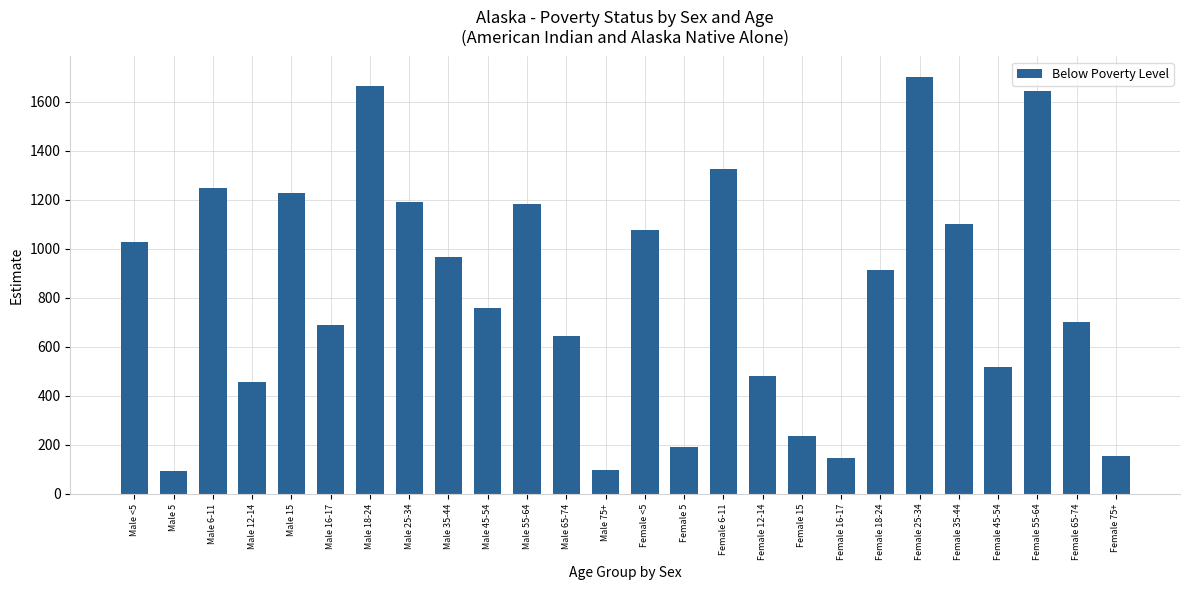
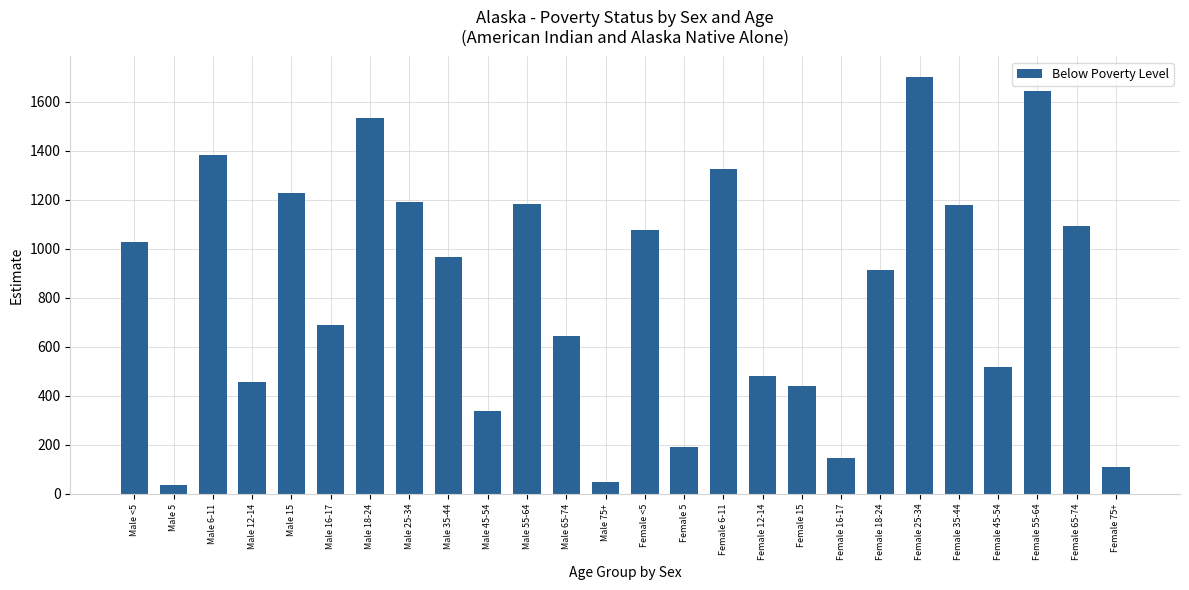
  {
    "Male <5": 1030,
-   "Male 5": 90,
-   "Male 6-11": 1250,
+   "Male 5": 40,
+   "Male 6-11": 1380,
    "Male 12-14": 460,
    "Male 15": 1230,
    "Male 16-17": 690,
-   "Male 18-24": 1660,
+   "Male 18-24": 1530,
    "Male 25-34": 1190,
    "Male 35-44": 970,
-   "Male 45-54": 760,
+   "Male 45-54": 340,
    "Male 55-64": 1180,
    "Male 65-74": 640,
-   "Male 75+": 100,
+   "Male 75+": 50,
    "Female <5": 1080,
    "Female 5": 190,
    "Female 6-11": 1330,
    "Female 12-14": 480,
-   "Female 15": 240,
+   "Female 15": 440,
    "Female 16-17": 150,
    "Female 18-24": 920,
    "Female 25-34": 1700,
-   "Female 35-44": 1100,
+   "Female 35-44": 1180,
    "Female 45-54": 520,
    "Female 55-64": 1650,
-   "Female 65-74": 700,
-   "Female 75+": 150
+   "Female 65-74": 1090,
+   "Female 75+": 110
  }
